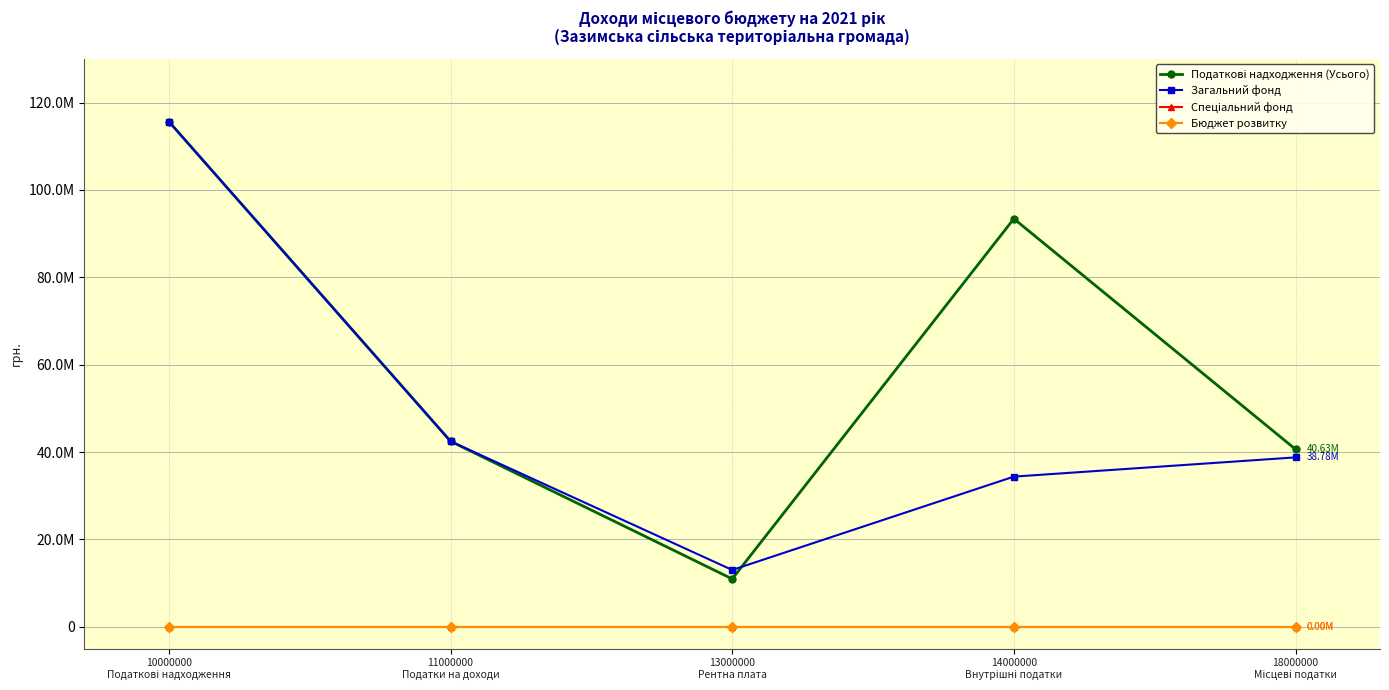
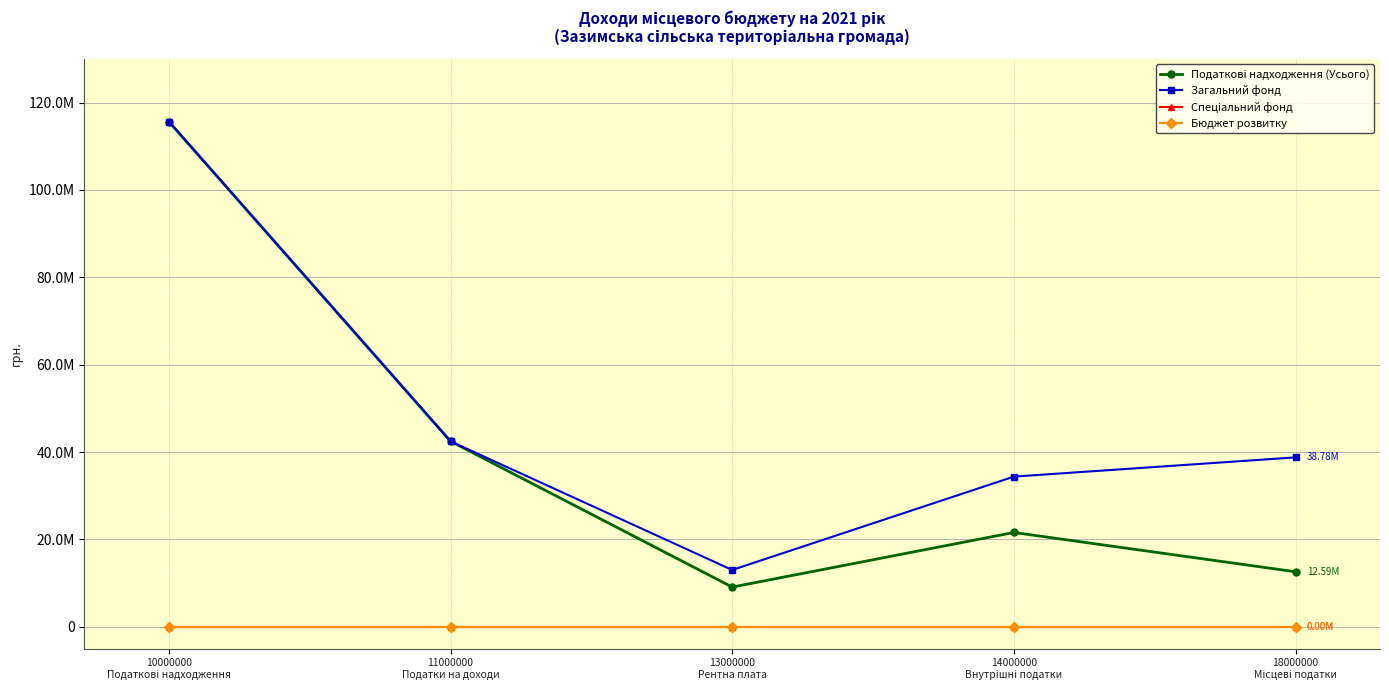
  {
    "Податкові надходження (Усього)": {
-     "13000000 Рентна плата": "11000000",
-     "14000000 Внутрішні податки": "93000000",
-     "18000000 Місцеві податки": "40.63M"
+     "13000000 Рентна плата": "9000000",
+     "14000000 Внутрішні податки": "22000000",
+     "18000000 Місцеві податки": "12.59M"
    },
    "Загальний фонд": {
      "13000000 Рентна плата": "13000000",
      "14000000 Внутрішні податки": "34000000"
    },
    "Бюджет розвитку": {
      "10000000 Податкові надходження": "0",
      "11000000 Податки на доходи": "0",
      "13000000 Рентна плата": "0",
      "14000000 Внутрішні податки": "0"
    }
  }
